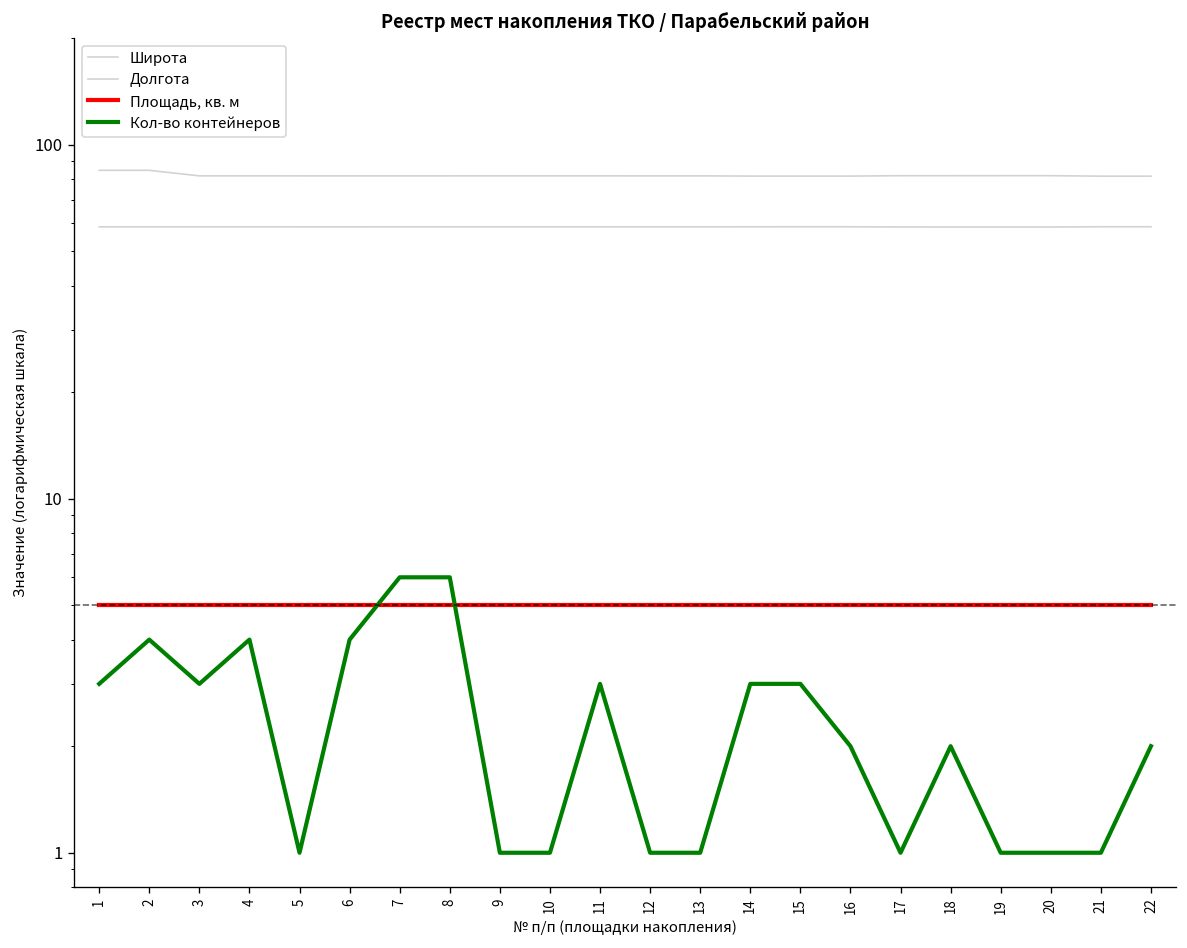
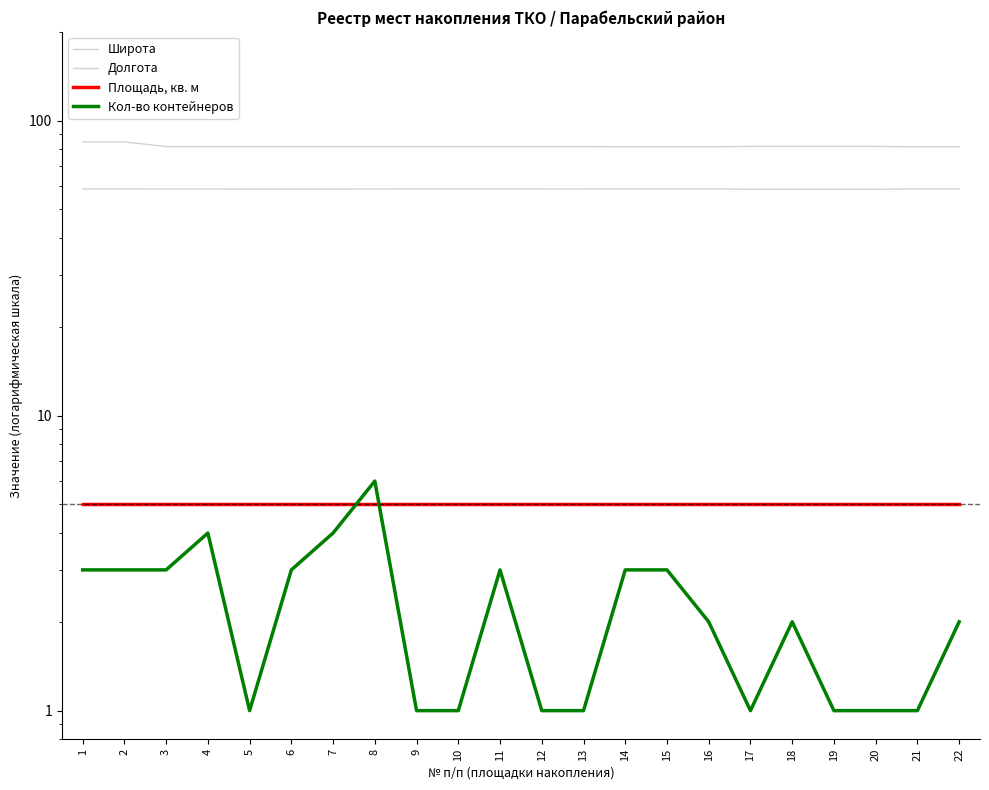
  {
    "Площадь, кв. м": {
      "1": 5,
      "2": 5,
      "3": 5,
      "4": 5,
      "5": 5,
      "6": 5,
      "7": 5,
      "8": 5,
      "9": 5,
      "10": 5,
      "11": 5,
      "12": 5,
      "13": 5,
      "14": 5,
      "15": 5,
      "16": 5,
      "17": 5,
      "18": 5,
      "19": 5,
      "20": 5,
      "21": 5,
      "22": 5
    },
    "Кол-во контейнеров": {
      "1": 3,
-     "2": 4,
+     "2": 3,
      "3": 3,
      "4": 4,
      "5": 1,
-     "6": 4,
-     "7": 6,
+     "6": 3,
+     "7": 4,
      "8": 6,
      "9": 1,
      "10": 1,
      "11": 3,
      "12": 1,
      "13": 1,
      "14": 3,
      "15": 3,
      "16": 2,
      "17": 1,
      "18": 2,
      "19": 1,
      "20": 1,
      "21": 1,
      "22": 2
    }
  }
